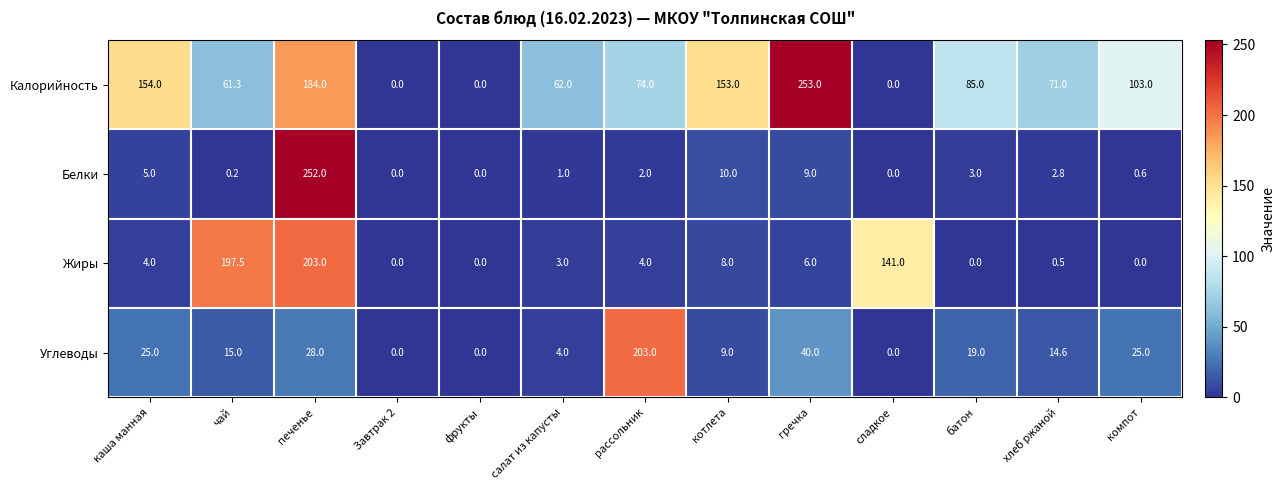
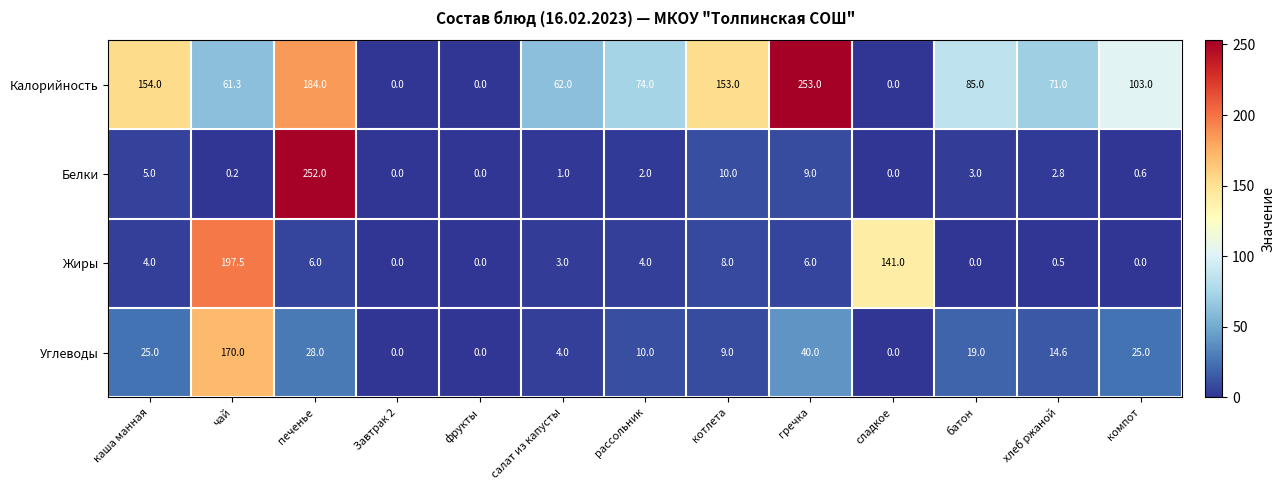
  {
    "Калорийность": {
      "каша манная": 154.0,
      "чай": 61.3,
      "печенье": 184.0,
      "Завтрак 2": 0.0,
      "фрукты": 0.0,
      "салат из капусты": 62.0,
      "рассольник": 74.0,
      "котлета": 153.0,
      "гречка": 253.0,
      "сладкое": 0.0,
      "батон": 85.0,
      "хлеб ржаной": 71.0,
      "компот": 103.0
    },
    "Белки": {
      "каша манная": 5.0,
      "чай": 0.2,
      "печенье": 252.0,
      "Завтрак 2": 0.0,
      "фрукты": 0.0,
      "салат из капусты": 1.0,
      "рассольник": 2.0,
      "котлета": 10.0,
      "гречка": 9.0,
      "сладкое": 0.0,
      "батон": 3.0,
      "хлеб ржаной": 2.8,
      "компот": 0.6
    },
    "Жиры": {
      "каша манная": 4.0,
      "чай": 197.5,
-     "печенье": 203.0,
+     "печенье": 6.0,
      "Завтрак 2": 0.0,
      "фрукты": 0.0,
      "салат из капусты": 3.0,
      "рассольник": 4.0,
      "котлета": 8.0,
      "гречка": 6.0,
      "сладкое": 141.0,
      "батон": 0.0,
      "хлеб ржаной": 0.5,
      "компот": 0.0
    },
    "Углеводы": {
      "каша манная": 25.0,
-     "чай": 15.0,
+     "чай": 170.0,
      "печенье": 28.0,
      "Завтрак 2": 0.0,
      "фрукты": 0.0,
      "салат из капусты": 4.0,
-     "рассольник": 203.0,
+     "рассольник": 10.0,
      "котлета": 9.0,
      "гречка": 40.0,
      "сладкое": 0.0,
      "батон": 19.0,
      "хлеб ржаной": 14.6,
      "компот": 25.0
    }
  }
